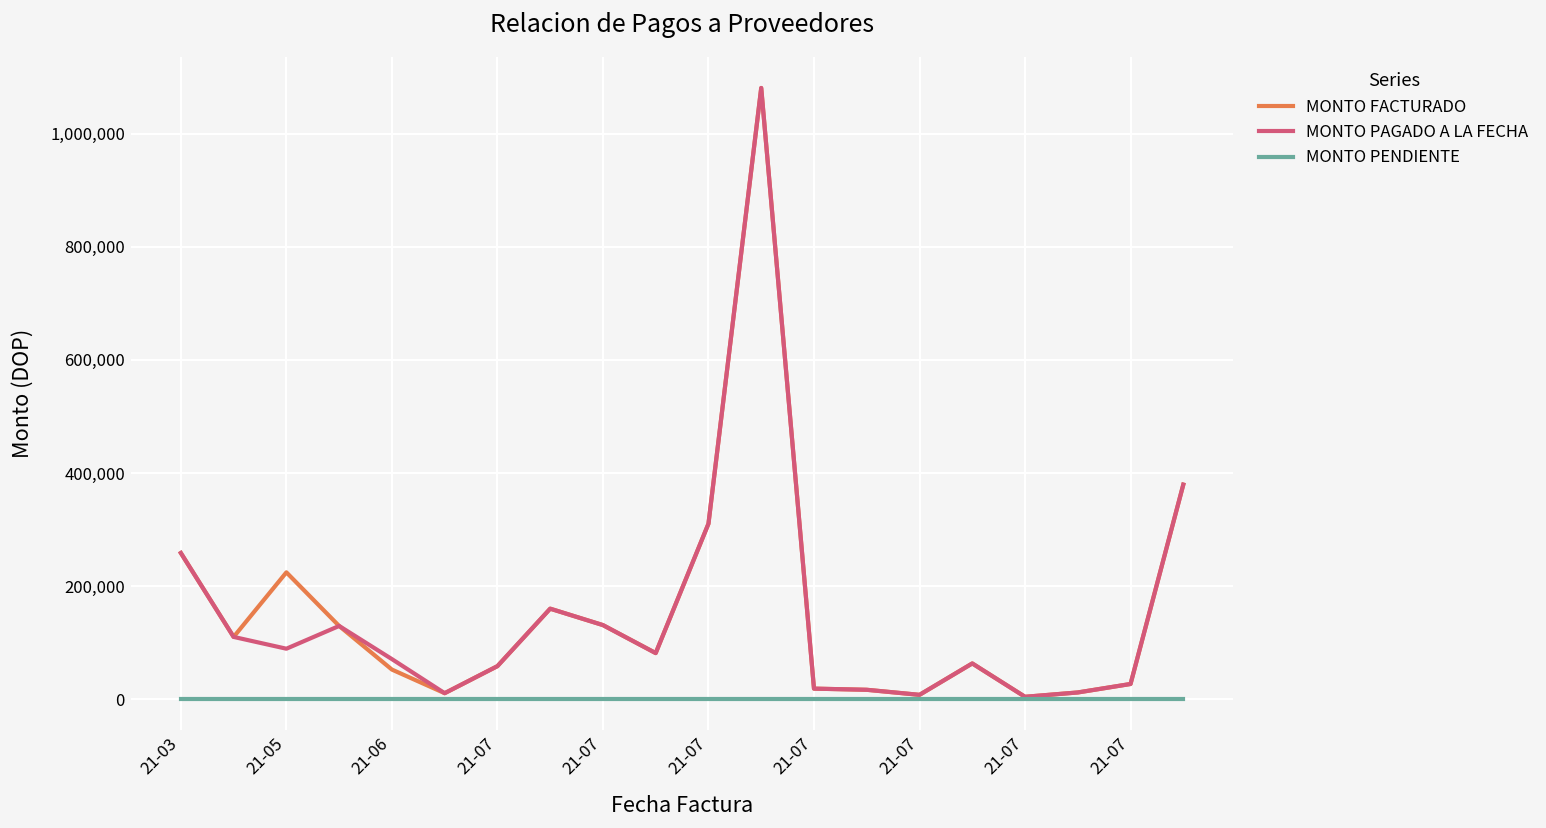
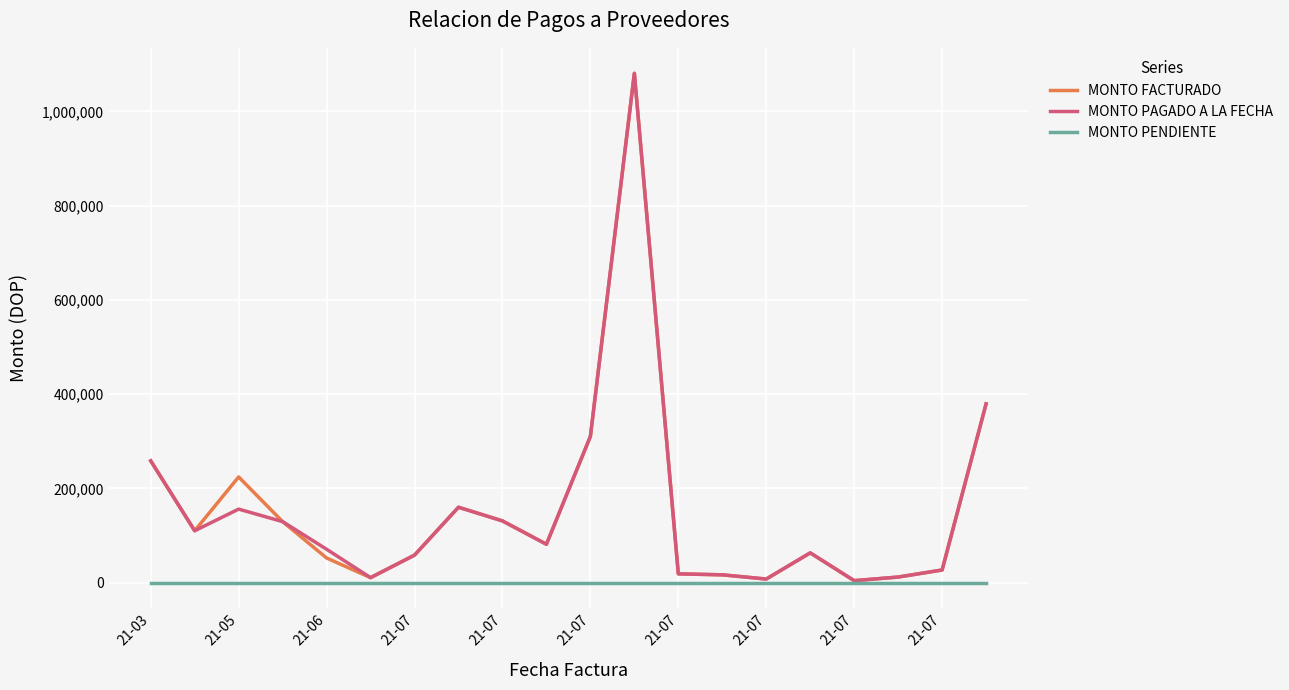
  {
    "MONTO FACTURADO": {
      "21-05": "220,000",
      "21-06": "50,000"
    },
    "MONTO PAGADO A LA FECHA": {
-     "21-05": "90,000",
+     "21-05": "160,000",
      "21-06": "70,000"
    },
    "MONTO PENDIENTE": {
      "21-03": "0",
      "21-05": "0",
      "21-06": "0"
    }
  }
